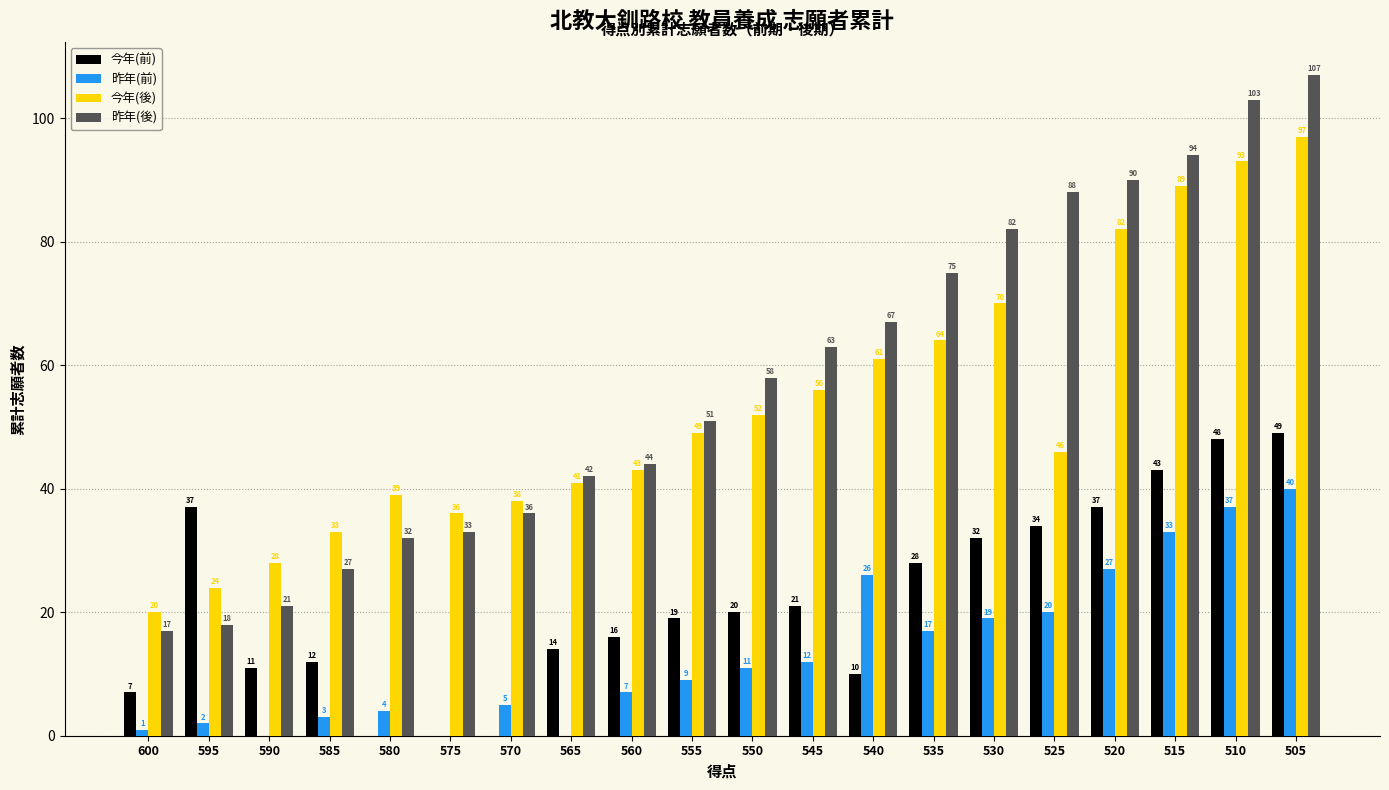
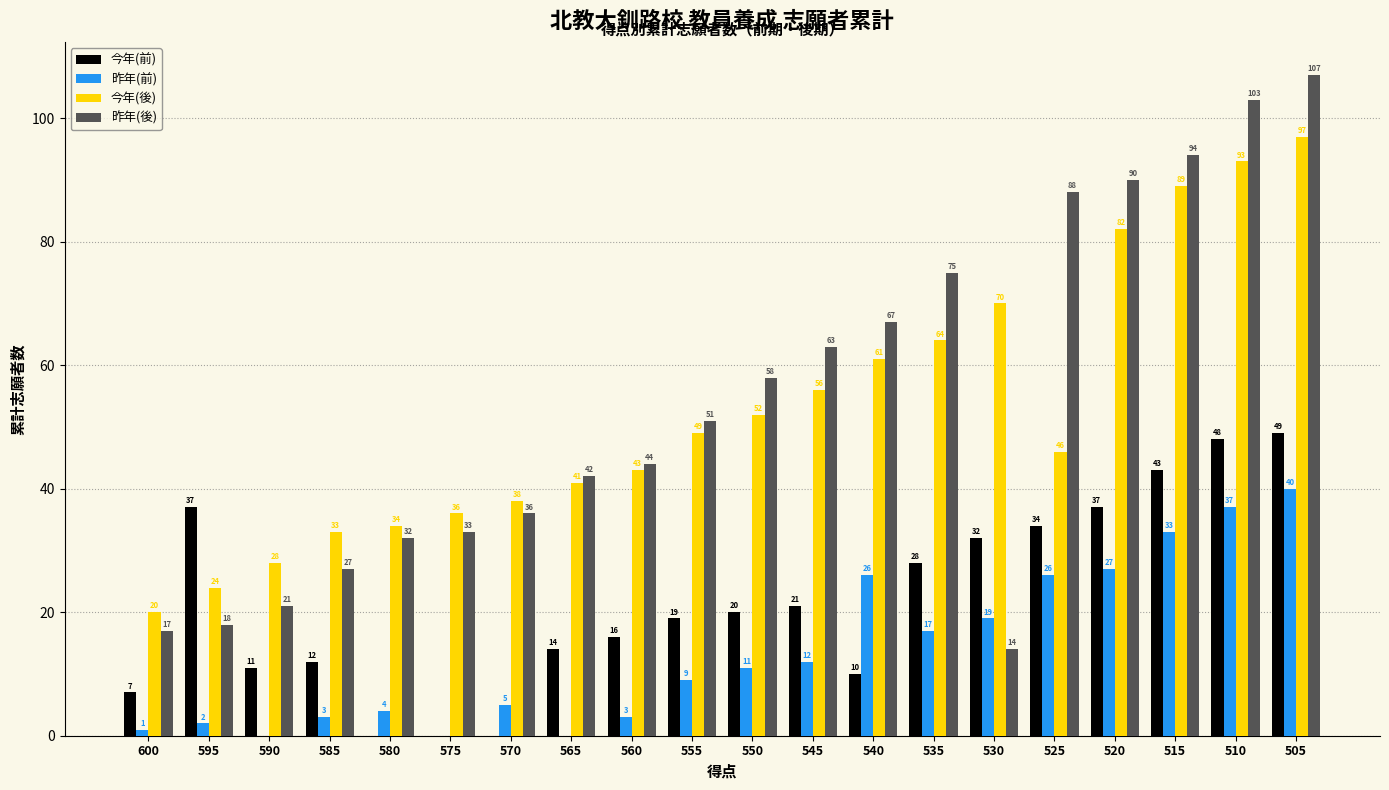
  {
    "今年(前)": {
      "600": 7,
      "595": 37,
      "590": 11,
      "585": 12,
      "565": 14,
      "560": 16,
      "555": 19,
      "550": 20,
      "545": 21,
      "540": 10,
      "535": 28,
      "530": 32,
      "525": 34,
      "520": 37,
      "515": 43,
      "510": 48,
      "505": 49
    },
    "昨年(前)": {
      "600": 1,
      "595": 2,
      "585": 3,
      "580": 4,
      "570": 5,
-     "560": 7,
+     "560": 3,
      "555": 9,
      "550": 11,
      "545": 12,
      "540": 26,
      "535": 17,
      "530": 19,
-     "525": 20,
+     "525": 26,
      "520": 27,
      "515": 33,
      "510": 37,
      "505": 40
    },
    "今年(後)": {
      "600": 20,
      "595": 24,
      "590": 28,
      "585": 33,
-     "580": 39,
+     "580": 34,
      "575": 36,
      "570": 38,
      "565": 41,
      "560": 43,
      "555": 49,
      "550": 52,
      "545": 56,
      "540": 61,
      "535": 64,
      "530": 70,
      "525": 46,
      "520": 82,
      "515": 89,
      "510": 93,
      "505": 97
    },
    "昨年(後)": {
      "600": 17,
      "595": 18,
      "590": 21,
      "585": 27,
      "580": 32,
      "575": 33,
      "570": 36,
      "565": 42,
      "560": 44,
      "555": 51,
      "550": 58,
      "545": 63,
      "540": 67,
      "535": 75,
-     "530": 82,
+     "530": 14,
      "525": 88,
      "520": 90,
      "515": 94,
      "510": 103,
      "505": 107
    }
  }
